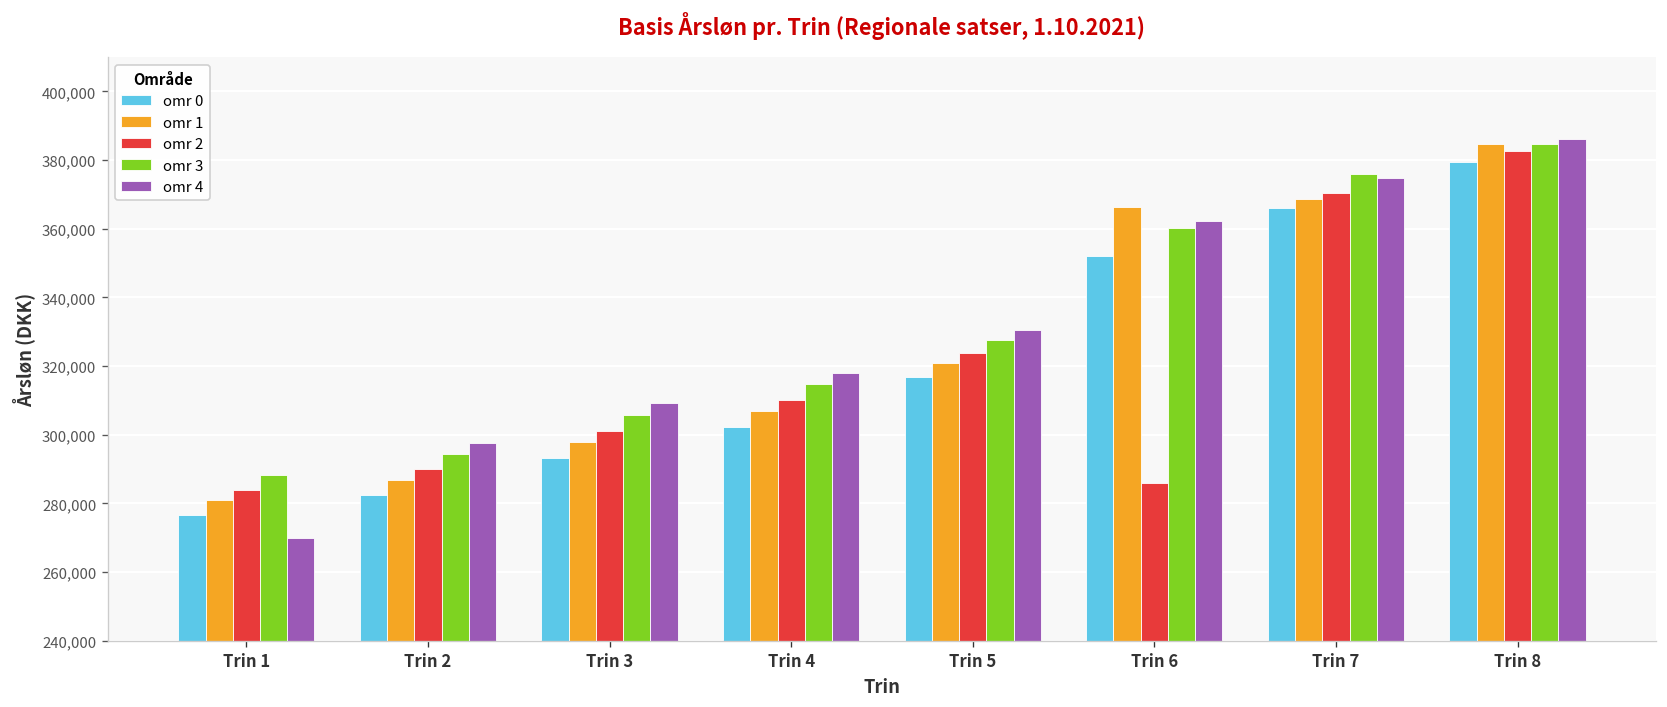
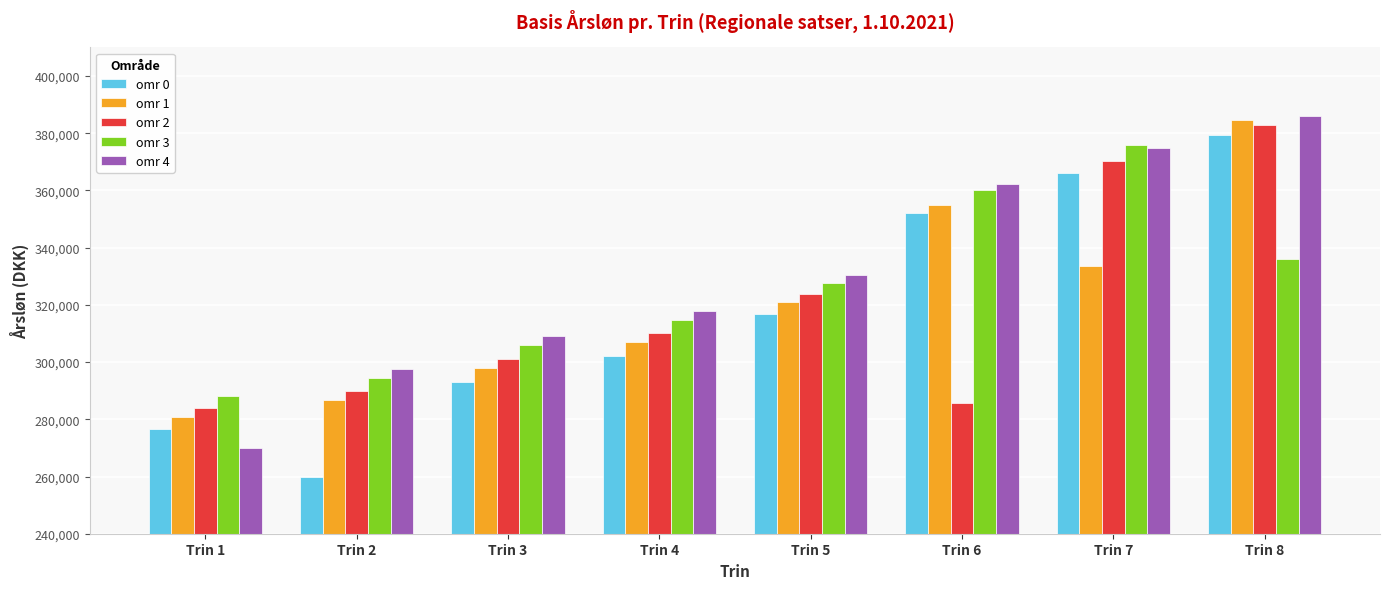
  {
    "omr 0": {
      "Trin 1": "277,000",
-     "Trin 2": "282,000",
+     "Trin 2": "260,000",
      "Trin 3": "293,000",
      "Trin 4": "302,000",
      "Trin 5": "317,000",
      "Trin 6": "352,000",
      "Trin 7": "366,000",
      "Trin 8": "379,000"
    },
    "omr 1": {
      "Trin 1": "281,000",
      "Trin 2": "287,000",
      "Trin 3": "298,000",
      "Trin 4": "307,000",
      "Trin 5": "321,000",
-     "Trin 6": "366,000",
-     "Trin 7": "369,000",
+     "Trin 6": "355,000",
+     "Trin 7": "334,000",
      "Trin 8": "385,000"
    },
    "omr 2": {
      "Trin 1": "284,000",
      "Trin 2": "290,000",
      "Trin 3": "301,000",
      "Trin 4": "310,000",
      "Trin 5": "324,000",
      "Trin 6": "286,000",
      "Trin 7": "370,000",
      "Trin 8": "383,000"
    },
    "omr 3": {
      "Trin 1": "288,000",
      "Trin 2": "294,000",
      "Trin 3": "306,000",
      "Trin 4": "315,000",
      "Trin 5": "328,000",
      "Trin 6": "360,000",
      "Trin 7": "376,000",
-     "Trin 8": "385,000"
+     "Trin 8": "336,000"
    },
    "omr 4": {
      "Trin 1": "270,000",
      "Trin 2": "298,000",
      "Trin 3": "309,000",
      "Trin 4": "318,000",
      "Trin 5": "331,000",
      "Trin 6": "362,000",
      "Trin 7": "375,000",
      "Trin 8": "386,000"
    }
  }
